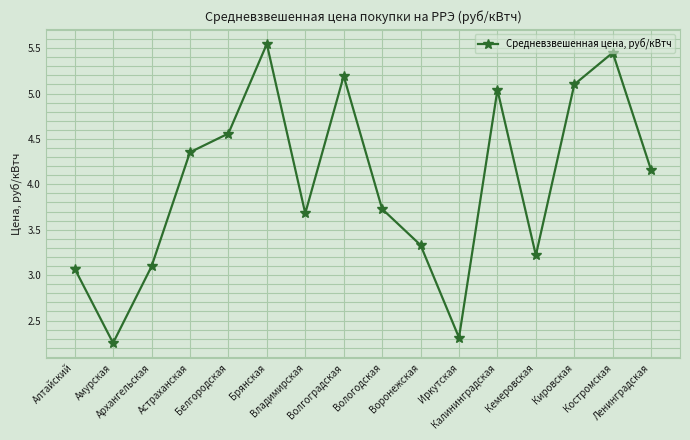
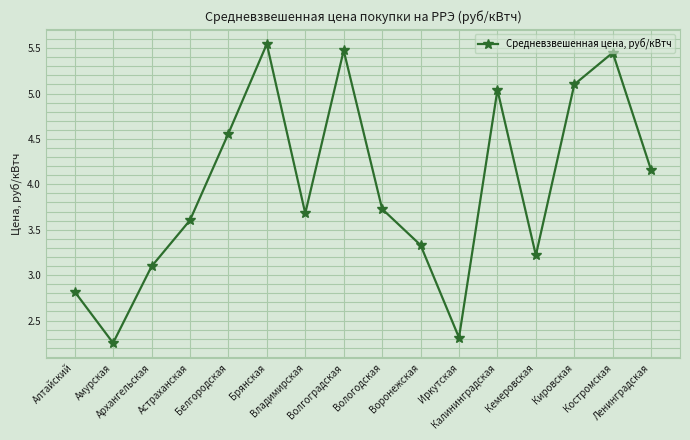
  {
-   "Алтайский": 3.1,
+   "Алтайский": 2.8,
    "Амурская": 2.3,
    "Архангельская": 3.1,
-   "Астраханская": 4.4,
+   "Астраханская": 3.6,
    "Белгородская": 4.6,
    "Брянская": 5.5,
    "Владимирская": 3.7,
-   "Волгоградская": 5.2,
+   "Волгоградская": 5.5,
    "Вологодская": 3.7,
    "Воронежская": 3.3,
    "Иркутская": 2.3,
    "Калининградская": 5.0,
    "Кемеровская": 3.2,
    "Кировская": 5.1,
    "Ленинградская": 4.2
  }
